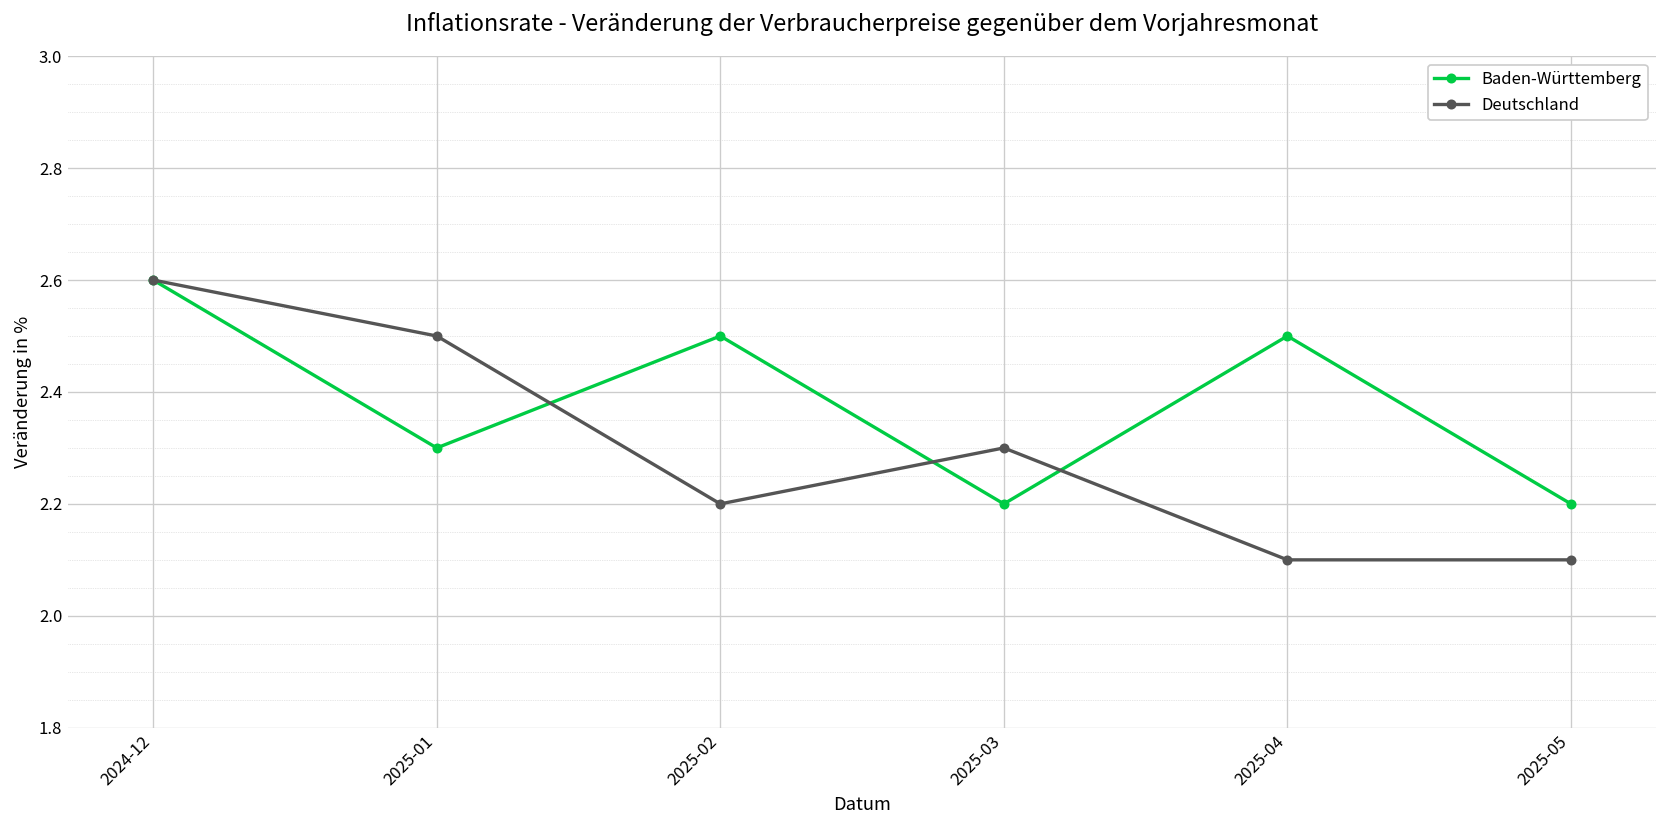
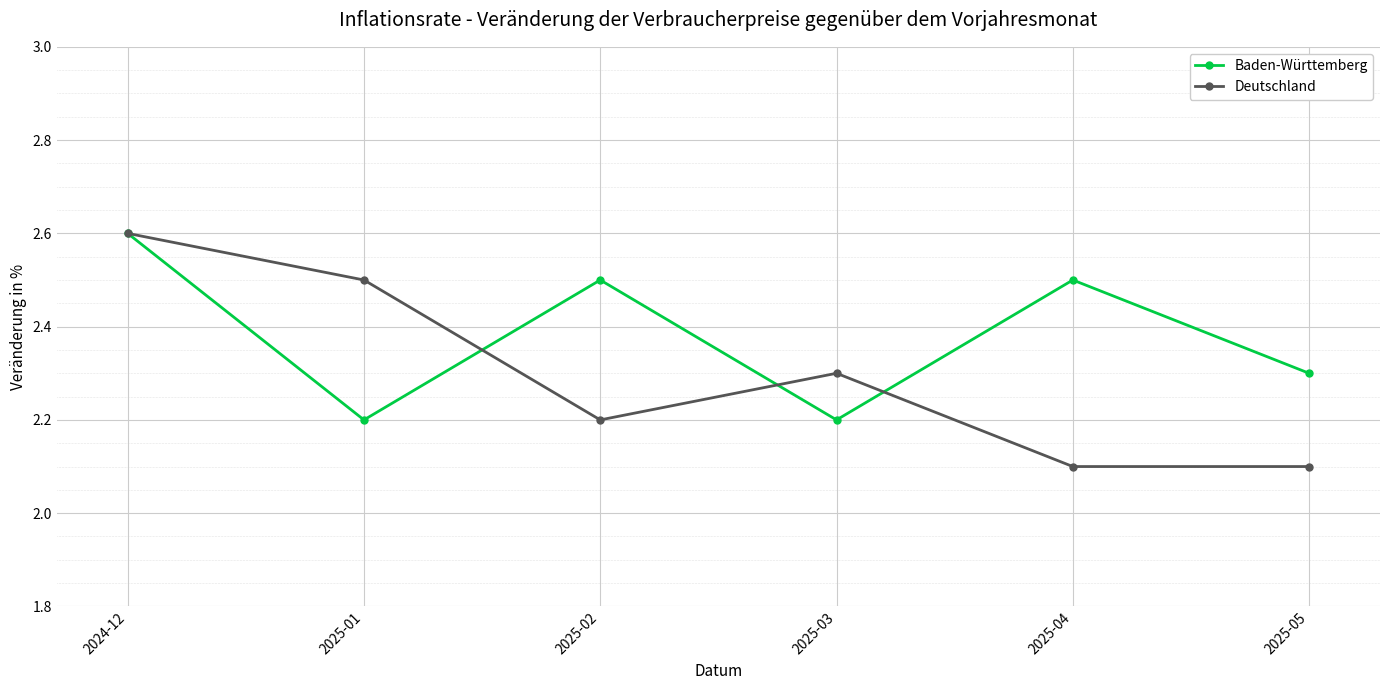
  {
    "Baden-Württemberg": {
-     "2025-01": 2.3,
+     "2025-01": 2.2,
      "2025-02": 2.5,
      "2025-03": 2.2,
      "2025-04": 2.5,
-     "2025-05": 2.2
+     "2025-05": 2.3
    },
    "Deutschland": {
      "2025-01": 2.5,
      "2025-02": 2.2,
      "2025-03": 2.3,
      "2025-04": 2.1,
      "2025-05": 2.1
    }
  }
